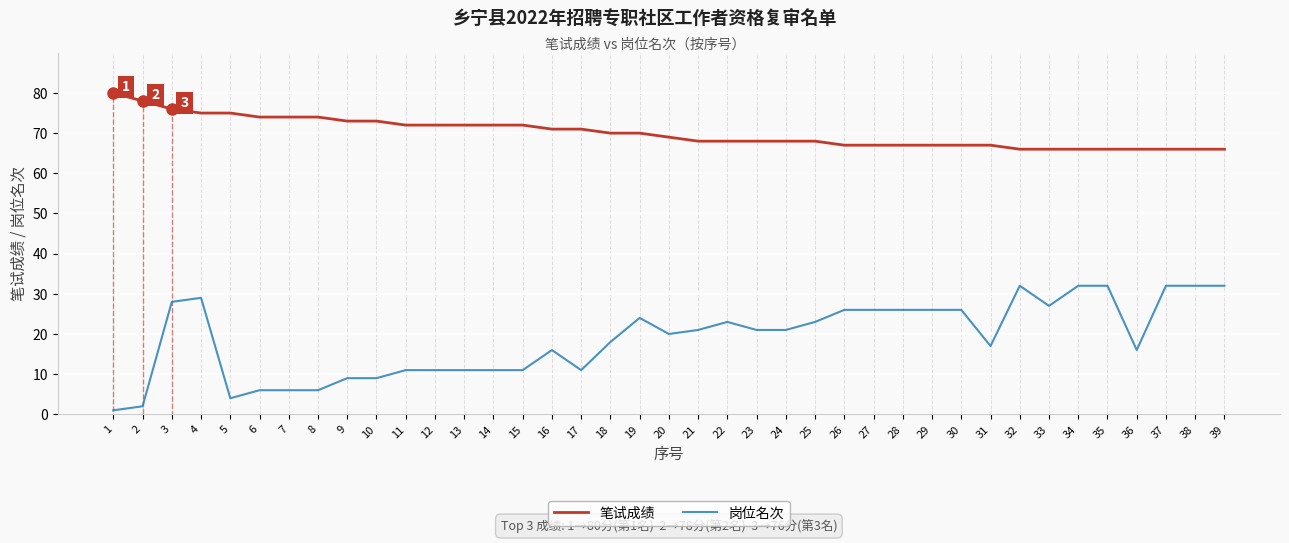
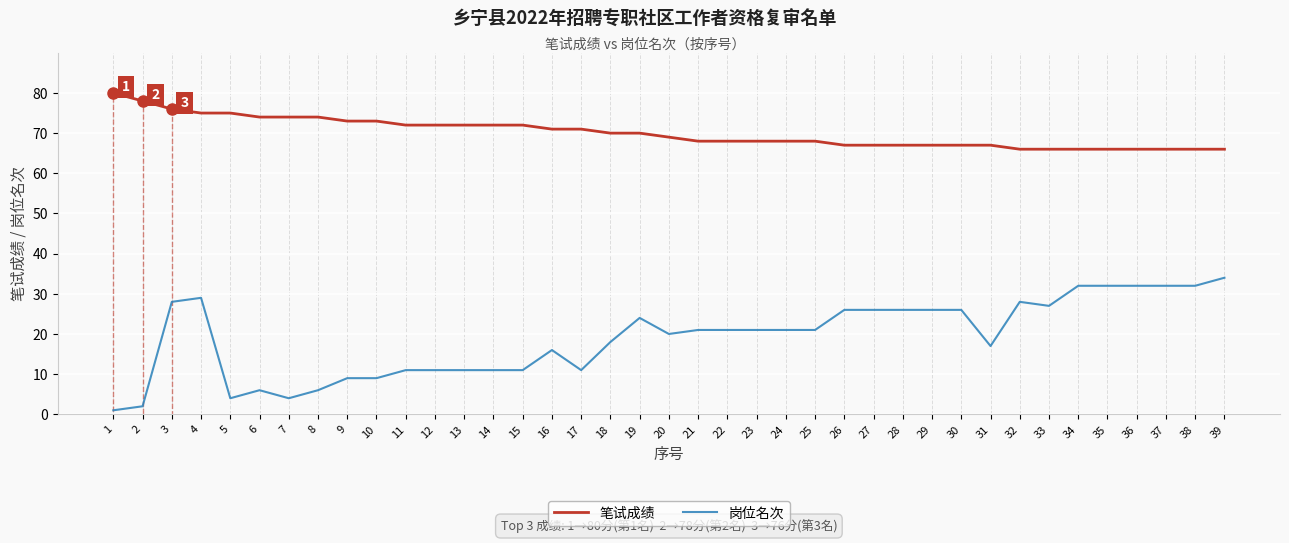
  {
    "岗位名次": {
      "1": 1,
      "2": 2,
      "3": 28,
      "4": 29,
      "5": 4,
      "6": 6,
-     "7": 6,
+     "7": 4,
      "8": 6,
      "9": 9,
      "10": 9,
      "11": 11,
      "12": 11,
      "13": 11,
      "14": 11,
      "15": 11,
      "16": 16,
      "17": 11,
      "18": 18,
      "19": 24,
      "20": 20,
      "21": 21,
-     "22": 23,
+     "22": 21,
      "23": 21,
      "24": 21,
-     "25": 23,
+     "25": 21,
      "26": 26,
      "27": 26,
      "28": 26,
      "29": 26,
      "30": 26,
      "31": 17,
-     "32": 32,
+     "32": 28,
      "33": 27,
      "34": 32,
      "35": 32,
-     "36": 16,
+     "36": 32,
      "37": 32,
      "38": 32,
-     "39": 32
+     "39": 34
    }
  }
